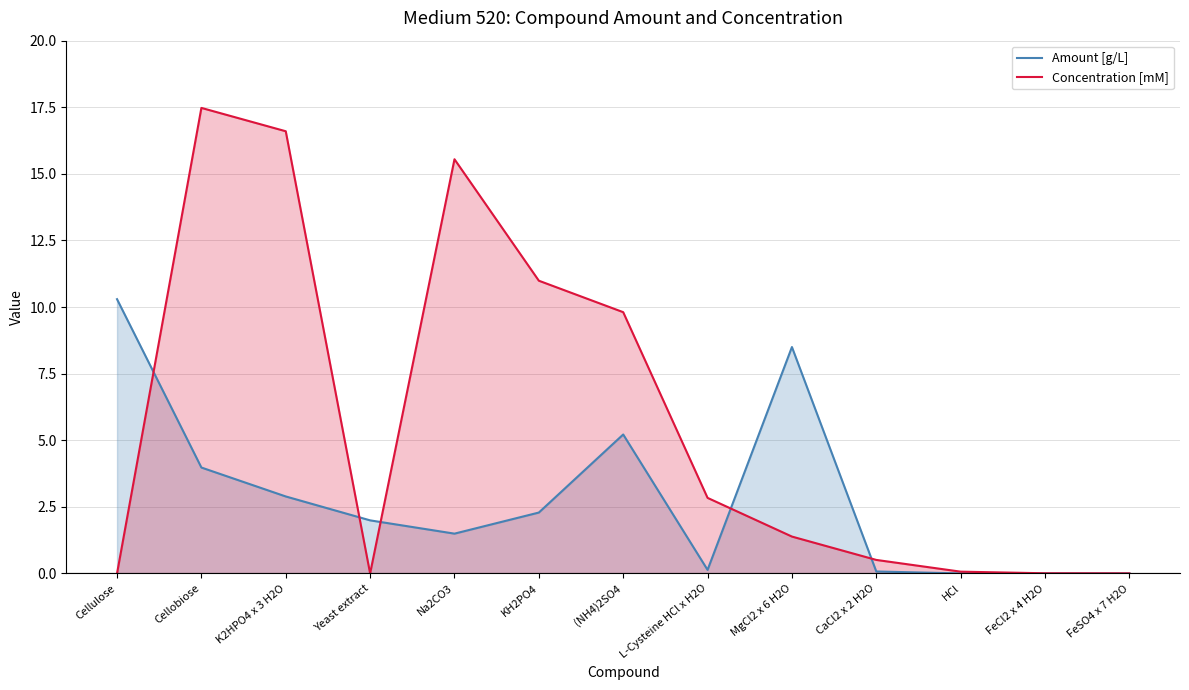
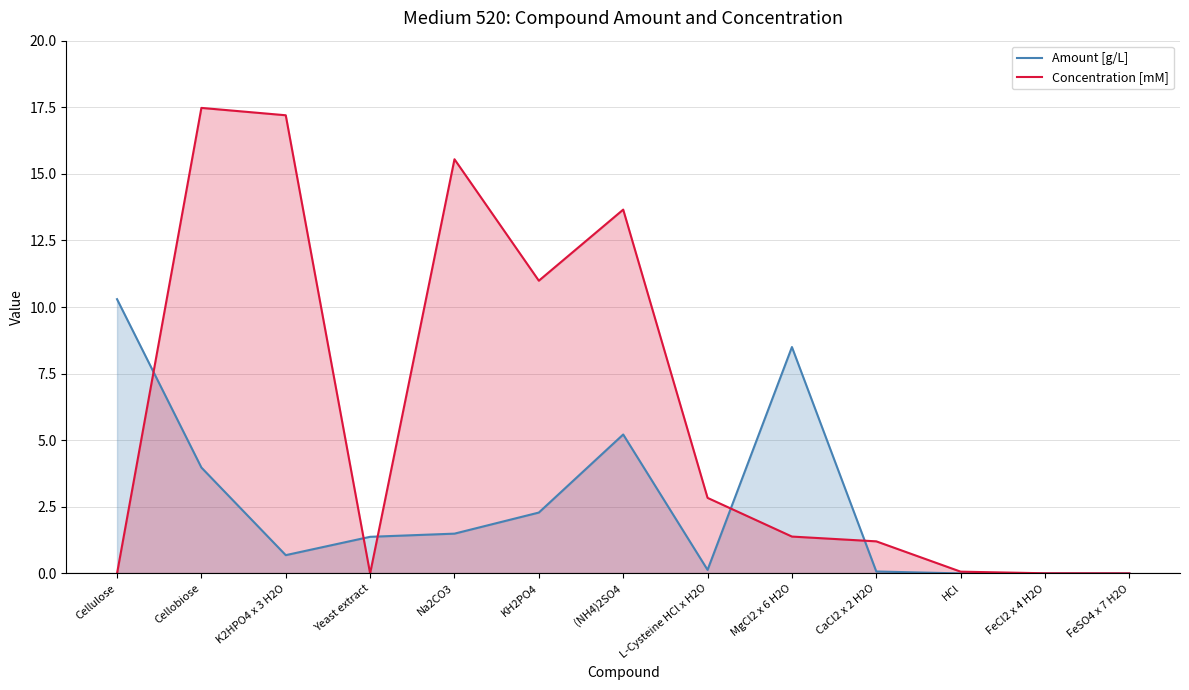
  {
    "Amount [g/L]": {
      "Cellulose": 10.3,
      "Cellobiose": 4.0,
-     "K2HPO4 x 3 H2O": 2.9,
-     "Yeast extract": 2.0,
+     "K2HPO4 x 3 H2O": 0.7,
+     "Yeast extract": 1.4,
      "Na2CO3": 1.5,
      "KH2PO4": 2.3,
      "(NH4)2SO4": 5.2,
      "L-Cysteine HCl x H2O": 0.1,
      "MgCl2 x 6 H2O": 8.5,
      "CaCl2 x 2 H2O": 0.1
    },
    "Concentration [mM]": {
      "Cellulose": 0.0,
      "Cellobiose": 17.5,
-     "K2HPO4 x 3 H2O": 16.6,
+     "K2HPO4 x 3 H2O": 17.2,
      "Yeast extract": 0.0,
      "Na2CO3": 15.5,
      "KH2PO4": 11.0,
-     "(NH4)2SO4": 9.8,
+     "(NH4)2SO4": 13.7,
      "L-Cysteine HCl x H2O": 2.8,
      "MgCl2 x 6 H2O": 1.4,
-     "CaCl2 x 2 H2O": 0.5
+     "CaCl2 x 2 H2O": 1.2
    }
  }
